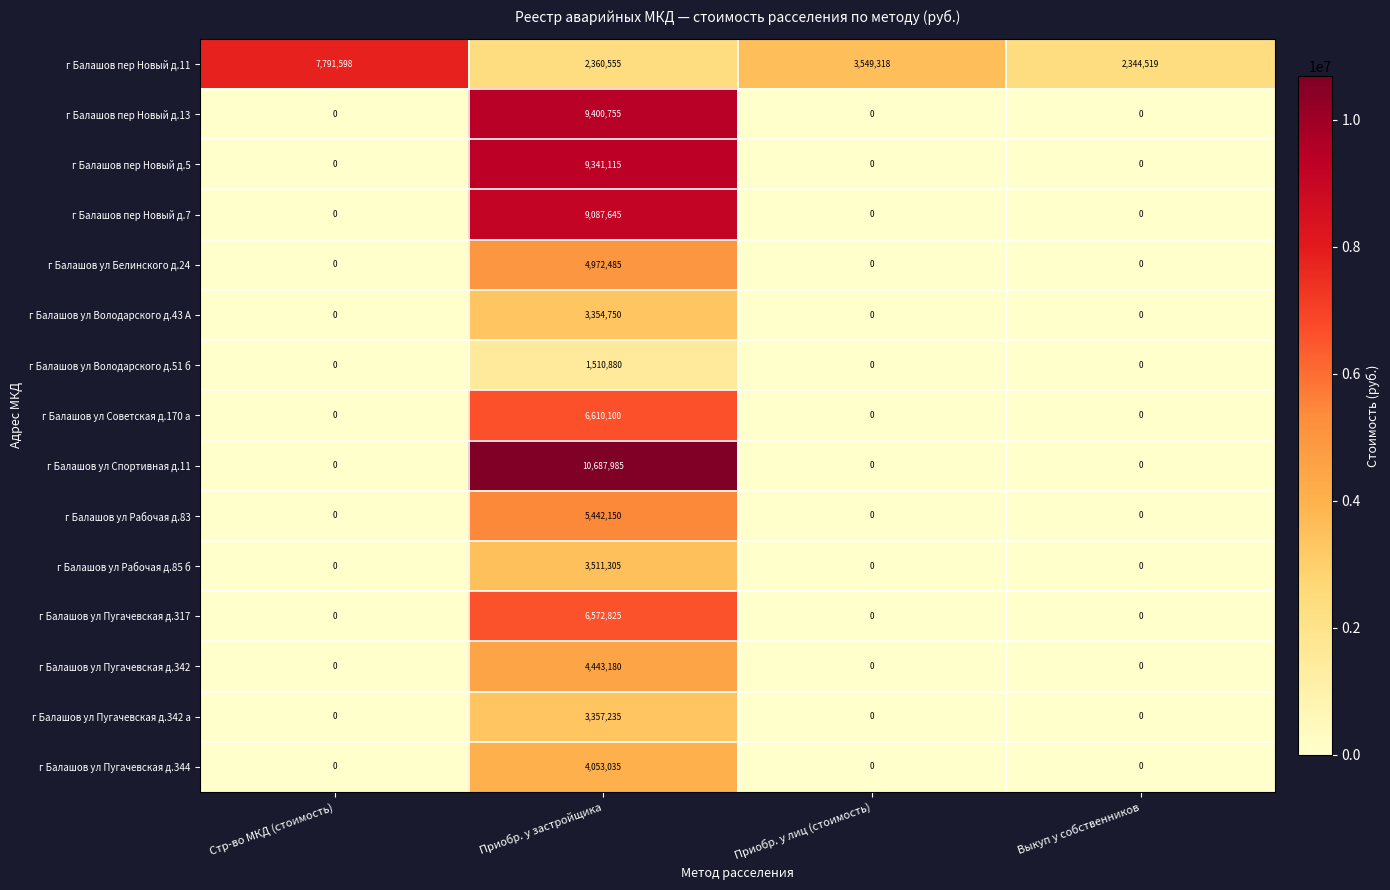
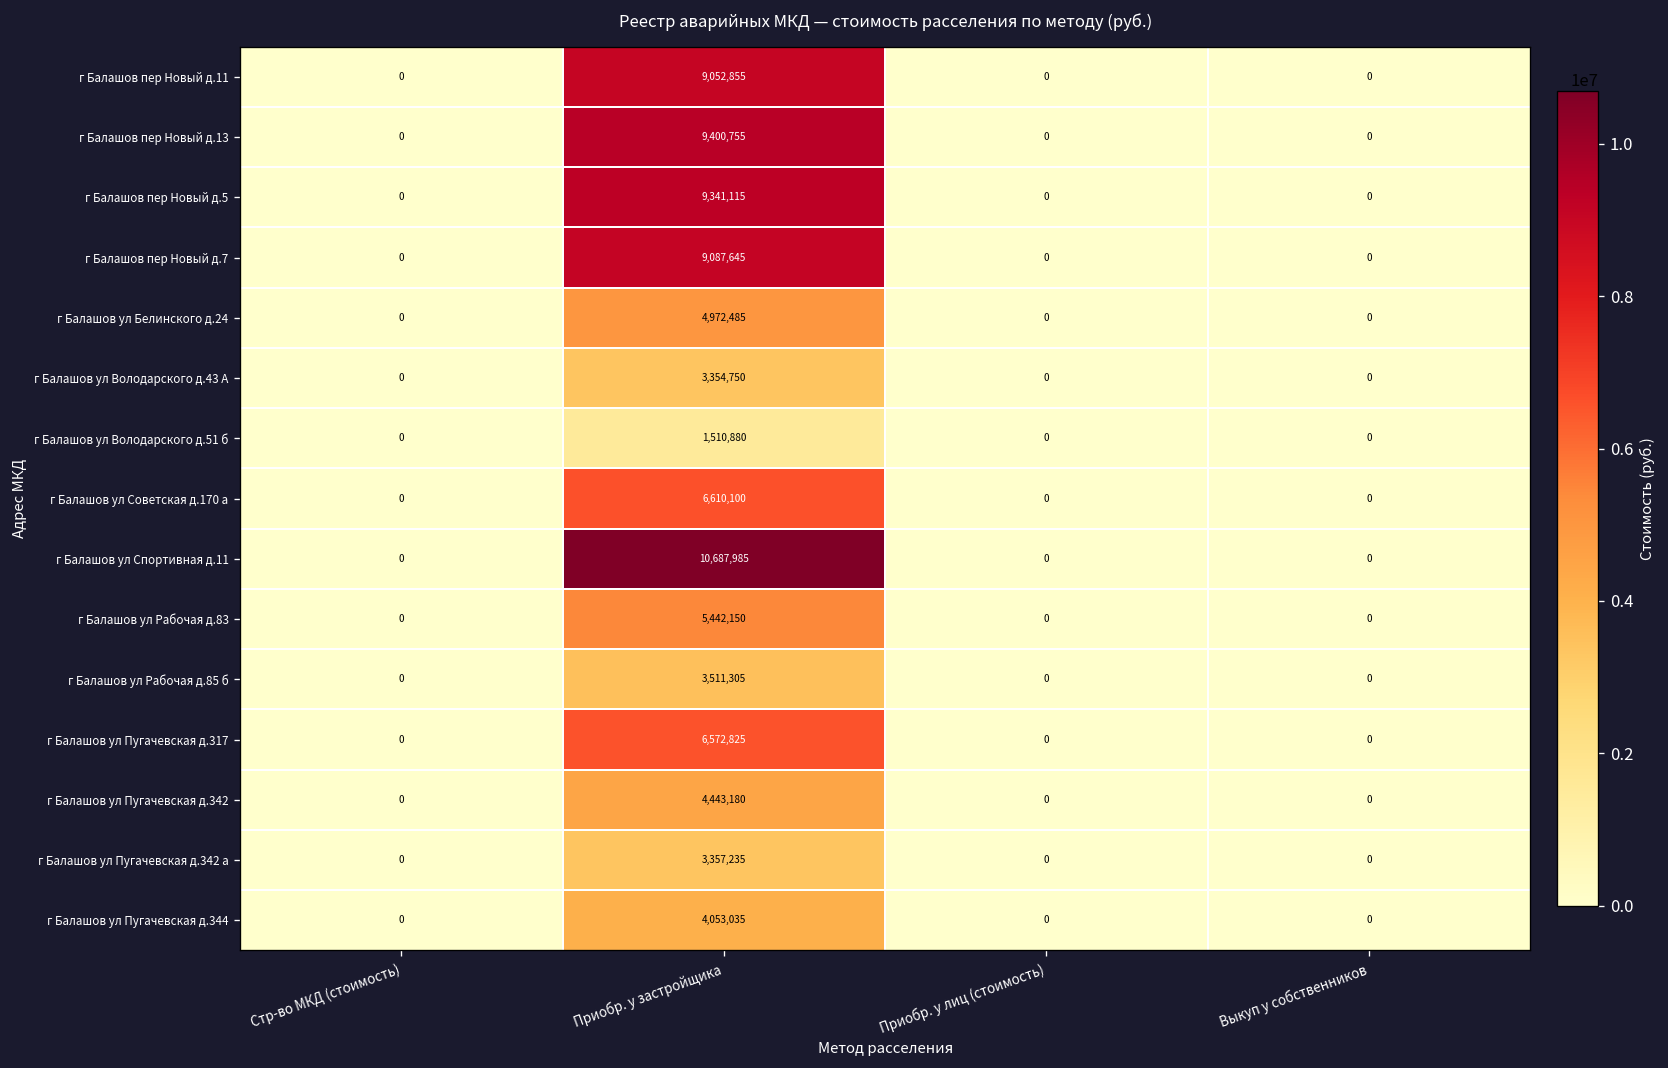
  {
    "г Балашов пер Новый д.11": {
-     "Стр-во МКД (стоимость)": "7,791,598",
-     "Приобр. у застройщика": "2,360,555",
-     "Приобр. у лиц (стоимость)": "3,549,318",
-     "Выкуп у собственников": "2,344,519"
+     "Стр-во МКД (стоимость)": "0",
+     "Приобр. у застройщика": "9,052,855",
+     "Приобр. у лиц (стоимость)": "0",
+     "Выкуп у собственников": "0"
    },
    "г Балашов пер Новый д.13": {
      "Стр-во МКД (стоимость)": "0",
      "Приобр. у застройщика": "9,400,755",
      "Приобр. у лиц (стоимость)": "0",
      "Выкуп у собственников": "0"
    },
    "г Балашов пер Новый д.5": {
      "Стр-во МКД (стоимость)": "0",
      "Приобр. у застройщика": "9,341,115",
      "Приобр. у лиц (стоимость)": "0",
      "Выкуп у собственников": "0"
    },
    "г Балашов пер Новый д.7": {
      "Стр-во МКД (стоимость)": "0",
      "Приобр. у застройщика": "9,087,645",
      "Приобр. у лиц (стоимость)": "0",
      "Выкуп у собственников": "0"
    },
    "г Балашов ул Белинского д.24": {
      "Стр-во МКД (стоимость)": "0",
      "Приобр. у застройщика": "4,972,485",
      "Приобр. у лиц (стоимость)": "0",
      "Выкуп у собственников": "0"
    },
    "г Балашов ул Володарского д.43 А": {
      "Стр-во МКД (стоимость)": "0",
      "Приобр. у застройщика": "3,354,750",
      "Приобр. у лиц (стоимость)": "0",
      "Выкуп у собственников": "0"
    },
    "г Балашов ул Володарского д.51 б": {
      "Стр-во МКД (стоимость)": "0",
      "Приобр. у застройщика": "1,510,880",
      "Приобр. у лиц (стоимость)": "0",
      "Выкуп у собственников": "0"
    },
    "г Балашов ул Советская д.170 а": {
      "Стр-во МКД (стоимость)": "0",
      "Приобр. у застройщика": "6,610,100",
      "Приобр. у лиц (стоимость)": "0",
      "Выкуп у собственников": "0"
    },
    "г Балашов ул Спортивная д.11": {
      "Стр-во МКД (стоимость)": "0",
      "Приобр. у застройщика": "10,687,985",
      "Приобр. у лиц (стоимость)": "0",
      "Выкуп у собственников": "0"
    },
    "г Балашов ул Рабочая д.83": {
      "Стр-во МКД (стоимость)": "0",
      "Приобр. у застройщика": "5,442,150",
      "Приобр. у лиц (стоимость)": "0",
      "Выкуп у собственников": "0"
    },
    "г Балашов ул Рабочая д.85 б": {
      "Стр-во МКД (стоимость)": "0",
      "Приобр. у застройщика": "3,511,305",
      "Приобр. у лиц (стоимость)": "0",
      "Выкуп у собственников": "0"
    },
    "г Балашов ул Пугачевская д.317": {
      "Стр-во МКД (стоимость)": "0",
      "Приобр. у застройщика": "6,572,825",
      "Приобр. у лиц (стоимость)": "0",
      "Выкуп у собственников": "0"
    },
    "г Балашов ул Пугачевская д.342": {
      "Стр-во МКД (стоимость)": "0",
      "Приобр. у застройщика": "4,443,180",
      "Приобр. у лиц (стоимость)": "0",
      "Выкуп у собственников": "0"
    },
    "г Балашов ул Пугачевская д.342 а": {
      "Стр-во МКД (стоимость)": "0",
      "Приобр. у застройщика": "3,357,235",
      "Приобр. у лиц (стоимость)": "0",
      "Выкуп у собственников": "0"
    },
    "г Балашов ул Пугачевская д.344": {
      "Стр-во МКД (стоимость)": "0",
      "Приобр. у застройщика": "4,053,035",
      "Приобр. у лиц (стоимость)": "0",
      "Выкуп у собственников": "0"
    }
  }
